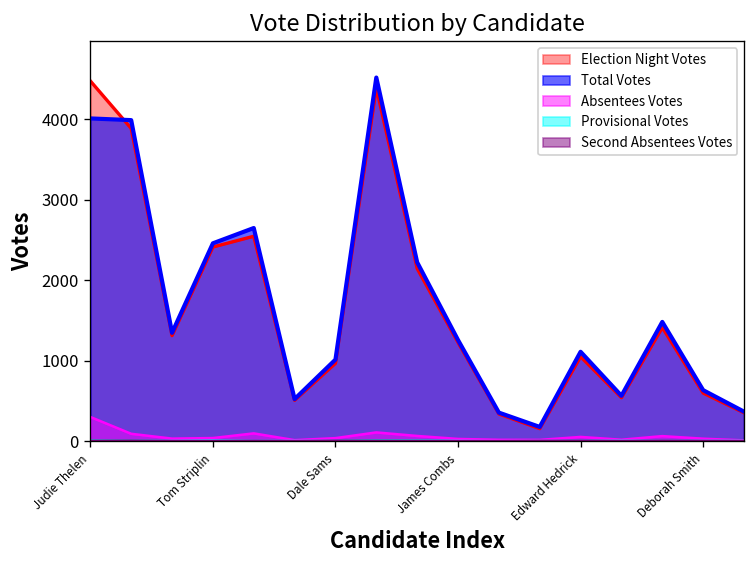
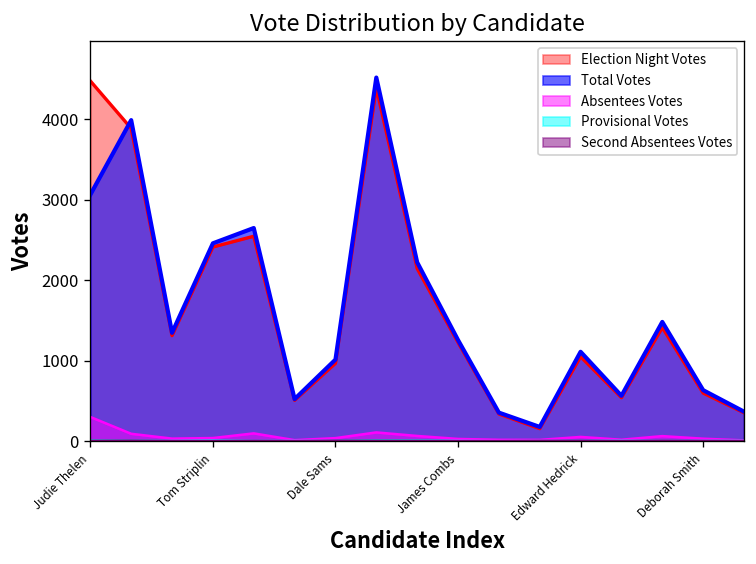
  {
    "Election Night Votes": {
      "Judie Thelen": 4500,
      "Tom Striplin": 2400,
      "Dale Sams": 1000,
      "Edward Hedrick": 1100
    },
    "Total Votes": {
-     "Judie Thelen": 4000,
+     "Judie Thelen": 3100,
      "Tom Striplin": 2500,
      "Dale Sams": 1000,
      "Edward Hedrick": 1100
    },
    "Absentees Votes": {
      "Judie Thelen": 300,
      "Edward Hedrick": 100
    }
  }
